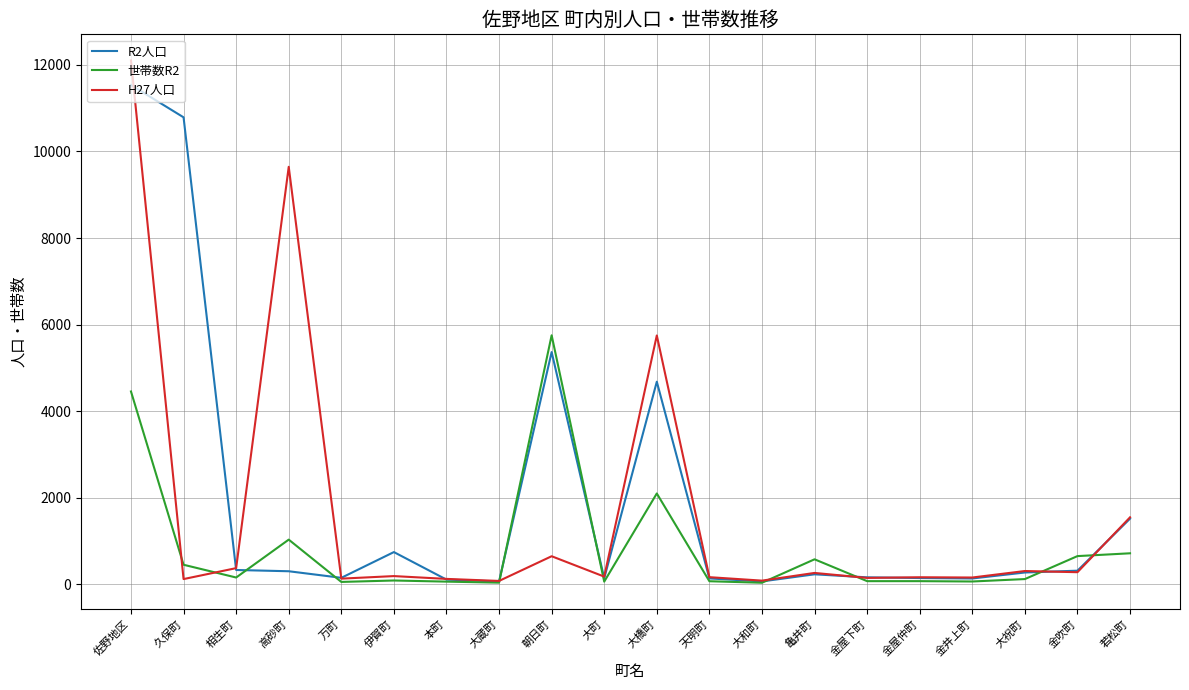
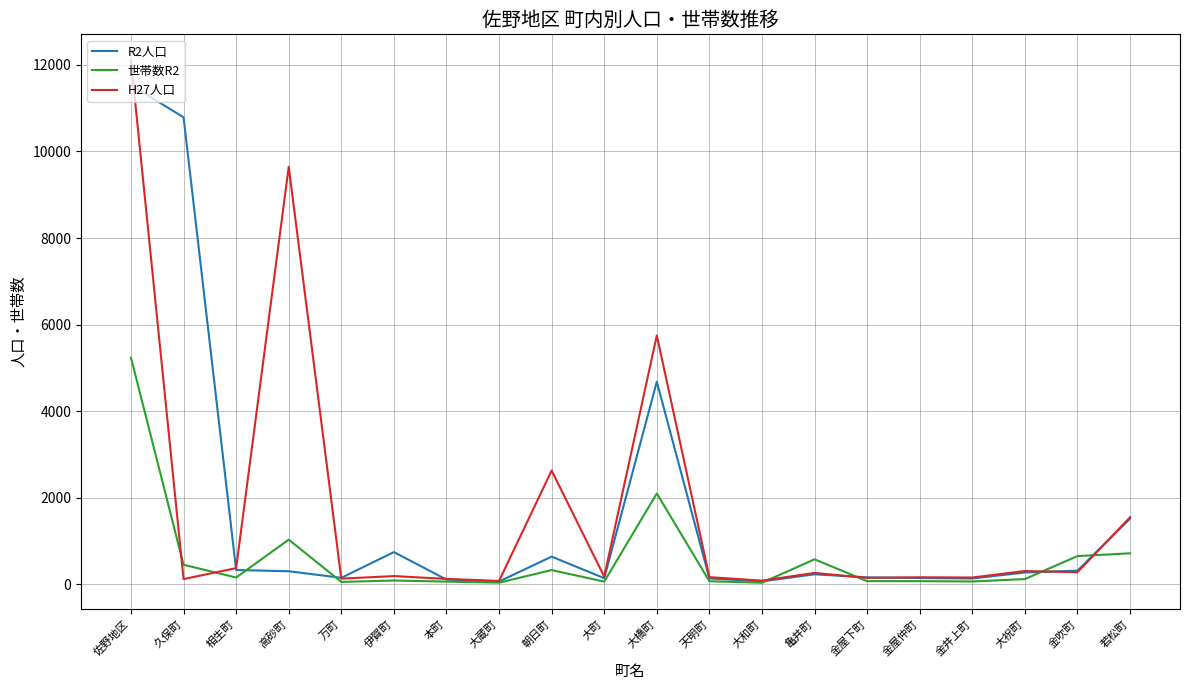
  {
    "R2人口": {
      "久保町": 10800,
      "高砂町": 300,
      "伊賀町": 700,
-     "朝日町": 5400,
+     "朝日町": 600,
      "大橋町": 4700
    },
    "世帯数R2": {
-     "佐野地区": 4500,
+     "佐野地区": 5200,
      "久保町": 400,
      "相生町": 200,
      "高砂町": 1000,
      "万町": 0,
      "伊賀町": 100,
-     "朝日町": 5800,
+     "朝日町": 300,
      "大町": 100,
      "大橋町": 2100,
      "天明町": 100,
      "亀井町": 600,
      "金屋下町": 100,
      "金屋仲町": 100,
      "金井上町": 100,
      "大祝町": 100,
      "金吹町": 600,
      "若松町": 700
    },
    "H27人口": {
      "久保町": 100,
      "高砂町": 9600,
      "伊賀町": 200,
-     "朝日町": 600,
+     "朝日町": 2600,
      "大橋町": 5700
    }
  }
